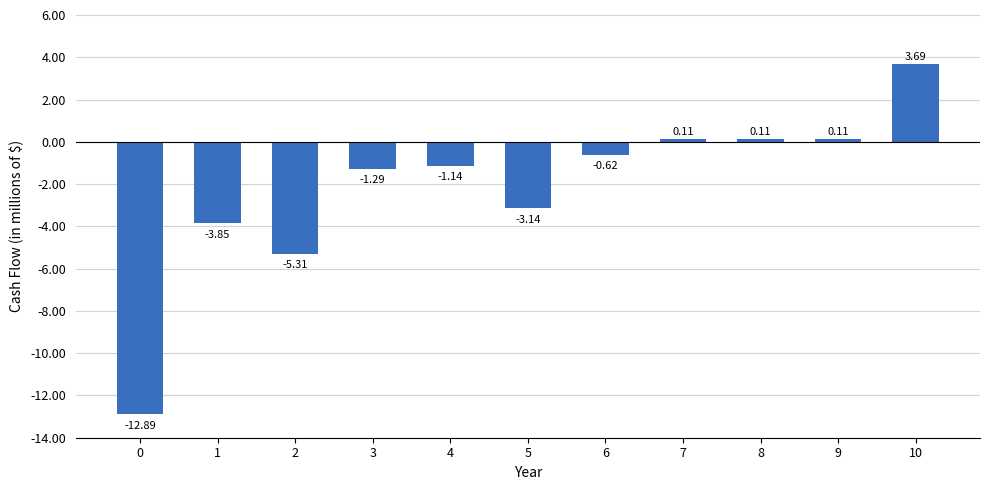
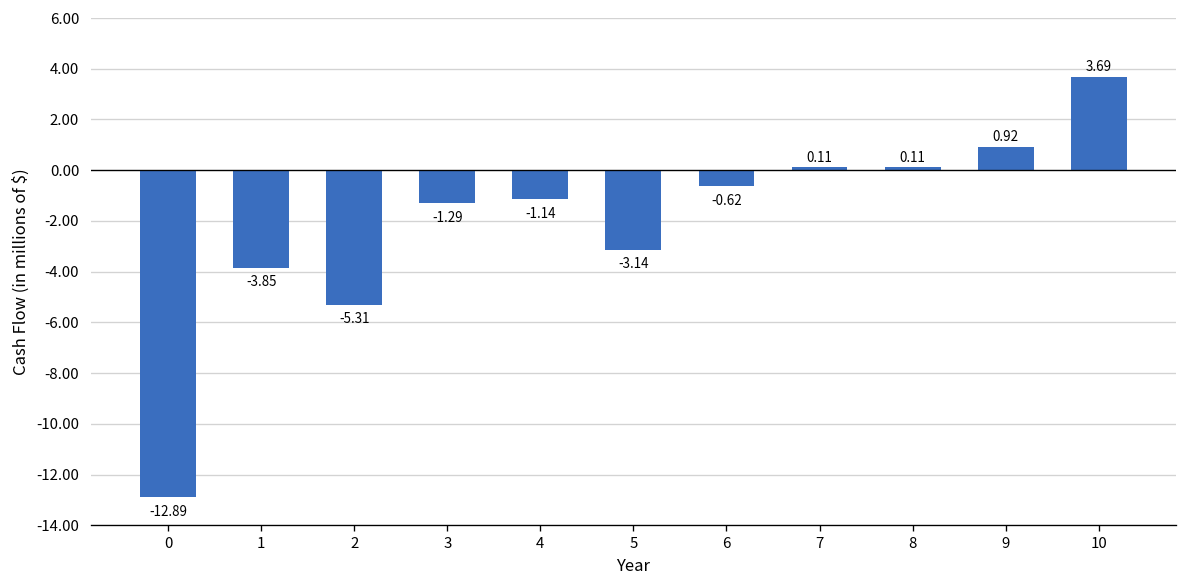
  {
    "0": -12.89,
    "1": -3.85,
    "2": -5.31,
    "3": -1.29,
    "4": -1.14,
    "5": -3.14,
    "6": -0.62,
    "7": 0.11,
    "8": 0.11,
-   "9": 0.11,
+   "9": 0.92,
    "10": 3.69
  }
